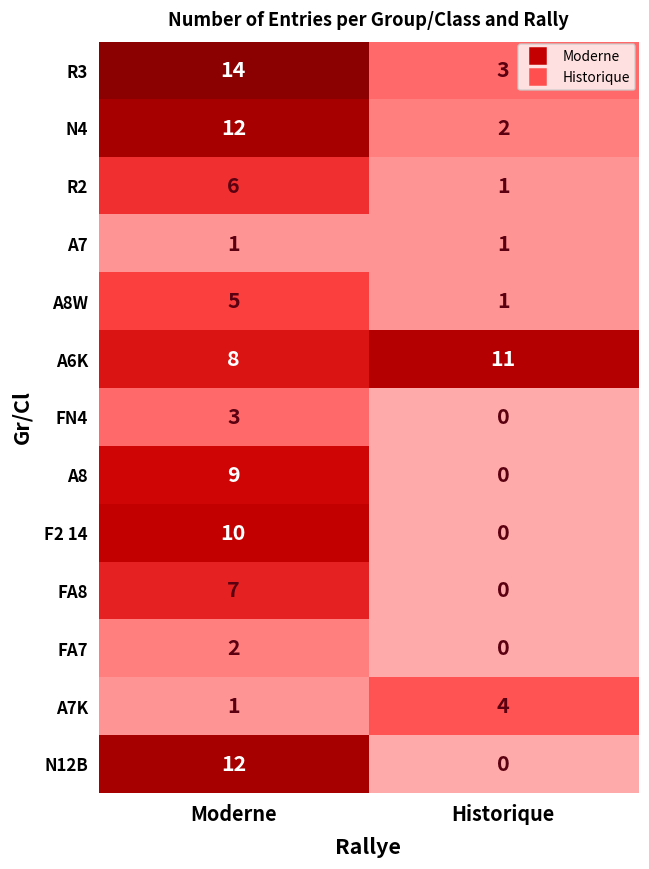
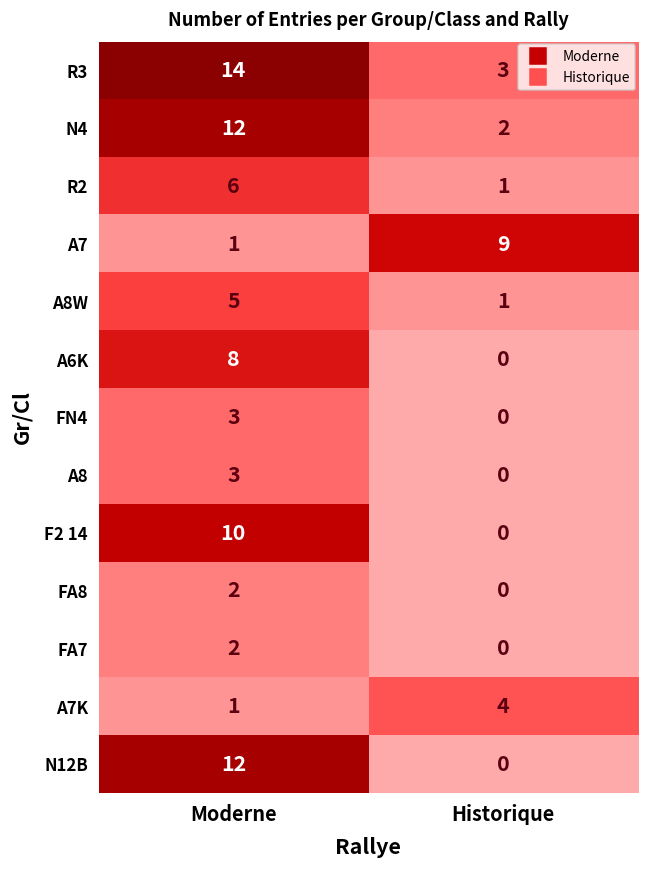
  {
    "R3": {
      "Moderne": 14,
      "Historique": 3
    },
    "N4": {
      "Moderne": 12,
      "Historique": 2
    },
    "R2": {
      "Moderne": 6,
      "Historique": 1
    },
    "A7": {
      "Moderne": 1,
-     "Historique": 1
+     "Historique": 9
    },
    "A8W": {
      "Moderne": 5,
      "Historique": 1
    },
    "A6K": {
      "Moderne": 8,
-     "Historique": 11
+     "Historique": 0
    },
    "FN4": {
      "Moderne": 3,
      "Historique": 0
    },
    "A8": {
-     "Moderne": 9,
+     "Moderne": 3,
      "Historique": 0
    },
    "F2 14": {
      "Moderne": 10,
      "Historique": 0
    },
    "FA8": {
-     "Moderne": 7,
+     "Moderne": 2,
      "Historique": 0
    },
    "FA7": {
      "Moderne": 2,
      "Historique": 0
    },
    "A7K": {
      "Moderne": 1,
      "Historique": 4
    },
    "N12B": {
      "Moderne": 12,
      "Historique": 0
    }
  }
